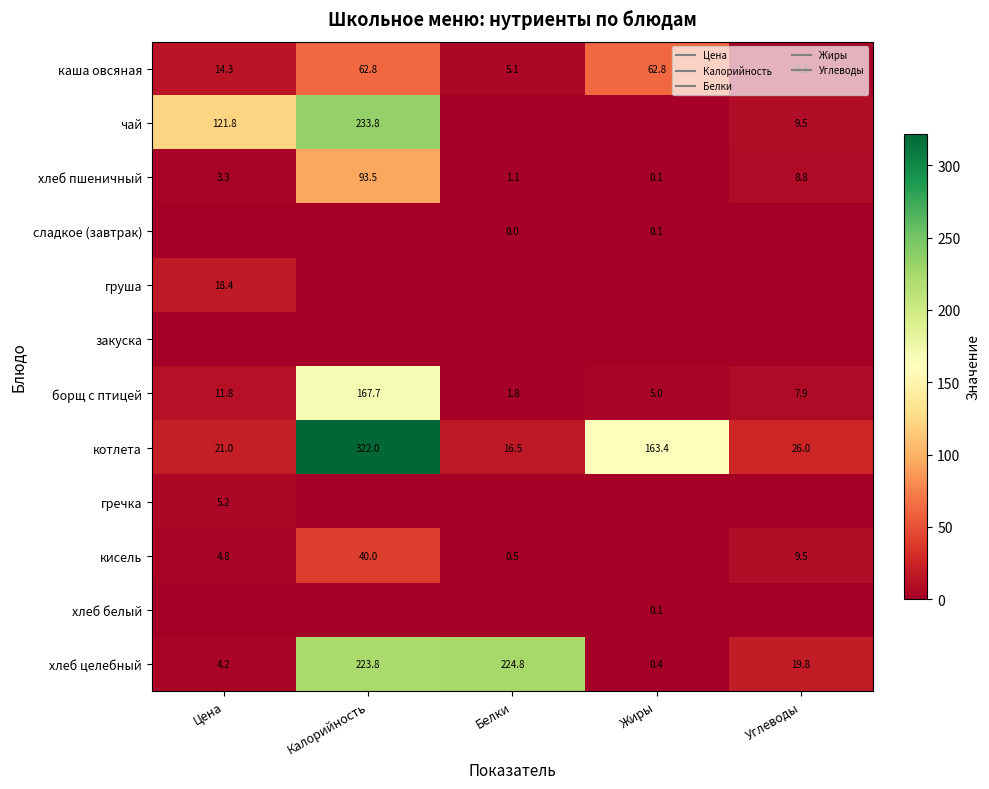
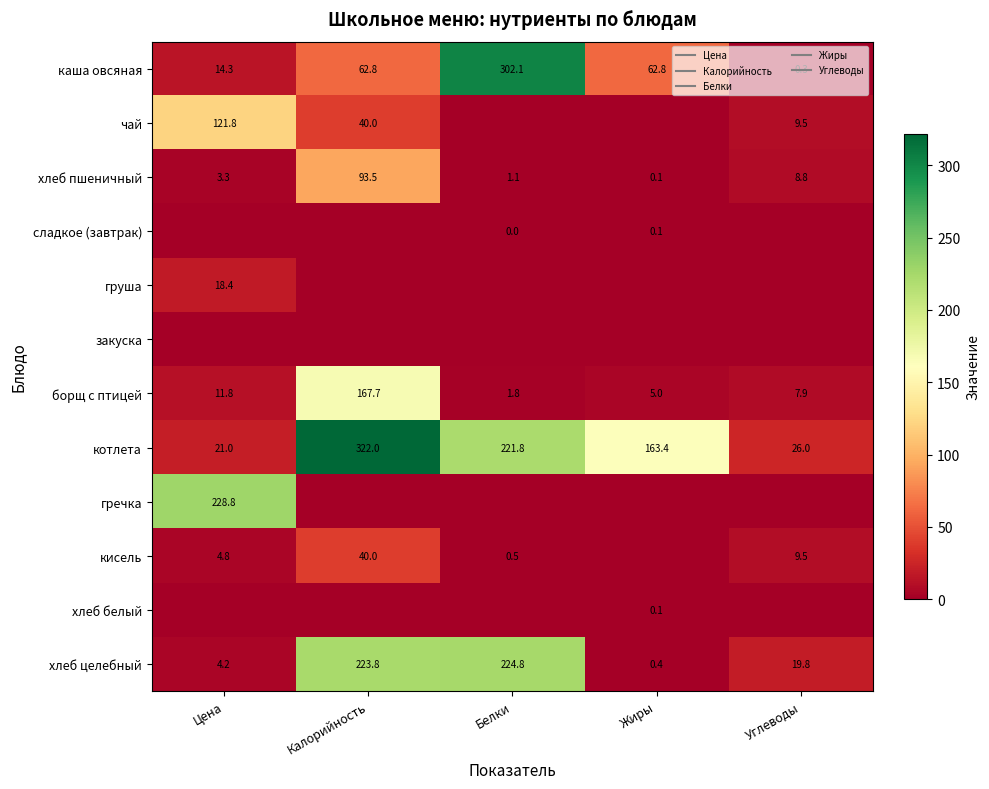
  {
    "каша овсяная": {
      "Цена": 14.3,
      "Калорийность": 62.8,
-     "Белки": 5.1,
+     "Белки": 302.1,
      "Жиры": 62.8
    },
    "чай": {
      "Цена": 121.8,
-     "Калорийность": 233.8,
+     "Калорийность": 40.0,
      "Углеводы": 9.5
    },
    "хлеб пшеничный": {
      "Цена": 3.3,
      "Калорийность": 93.5,
      "Белки": 1.1,
      "Жиры": 0.1,
      "Углеводы": 8.8
    },
    "сладкое (завтрак)": {
      "Белки": 0.0,
      "Жиры": 0.1
    },
    "груша": {
      "Цена": 18.4
    },
    "борщ с птицей": {
      "Цена": 11.8,
      "Калорийность": 167.7,
      "Белки": 1.8,
      "Жиры": 5.0,
      "Углеводы": 7.9
    },
    "котлета": {
      "Цена": 21.0,
      "Калорийность": 322.0,
-     "Белки": 16.5,
+     "Белки": 221.8,
      "Жиры": 163.4,
      "Углеводы": 26.0
    },
    "гречка": {
-     "Цена": 5.2
+     "Цена": 228.8
    },
    "кисель": {
      "Цена": 4.8,
      "Калорийность": 40.0,
      "Белки": 0.5,
      "Углеводы": 9.5
    },
    "хлеб белый": {
      "Жиры": 0.1
    },
    "хлеб целебный": {
      "Цена": 4.2,
      "Калорийность": 223.8,
      "Белки": 224.8,
      "Жиры": 0.4,
      "Углеводы": 19.8
    }
  }
